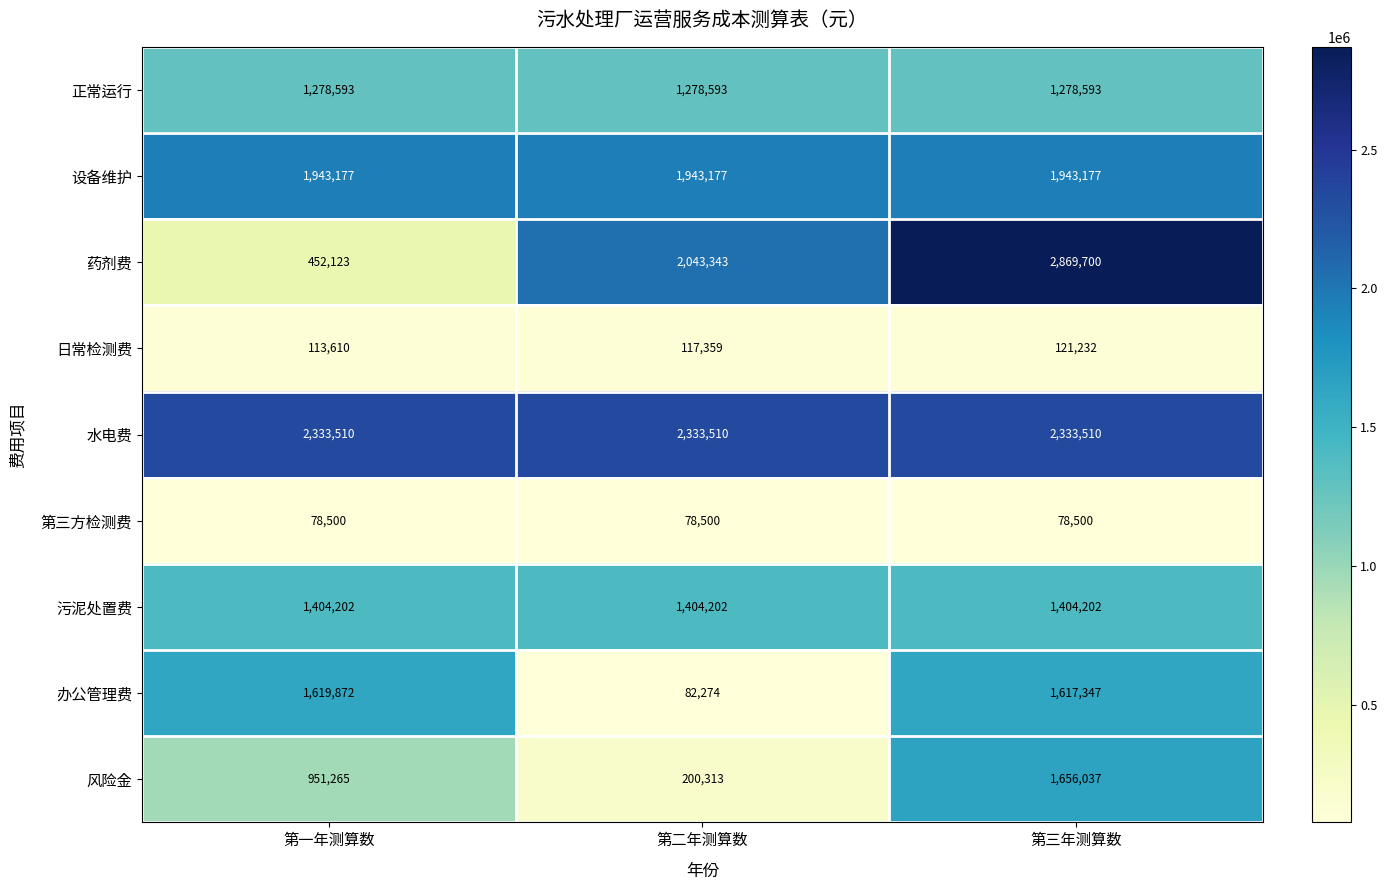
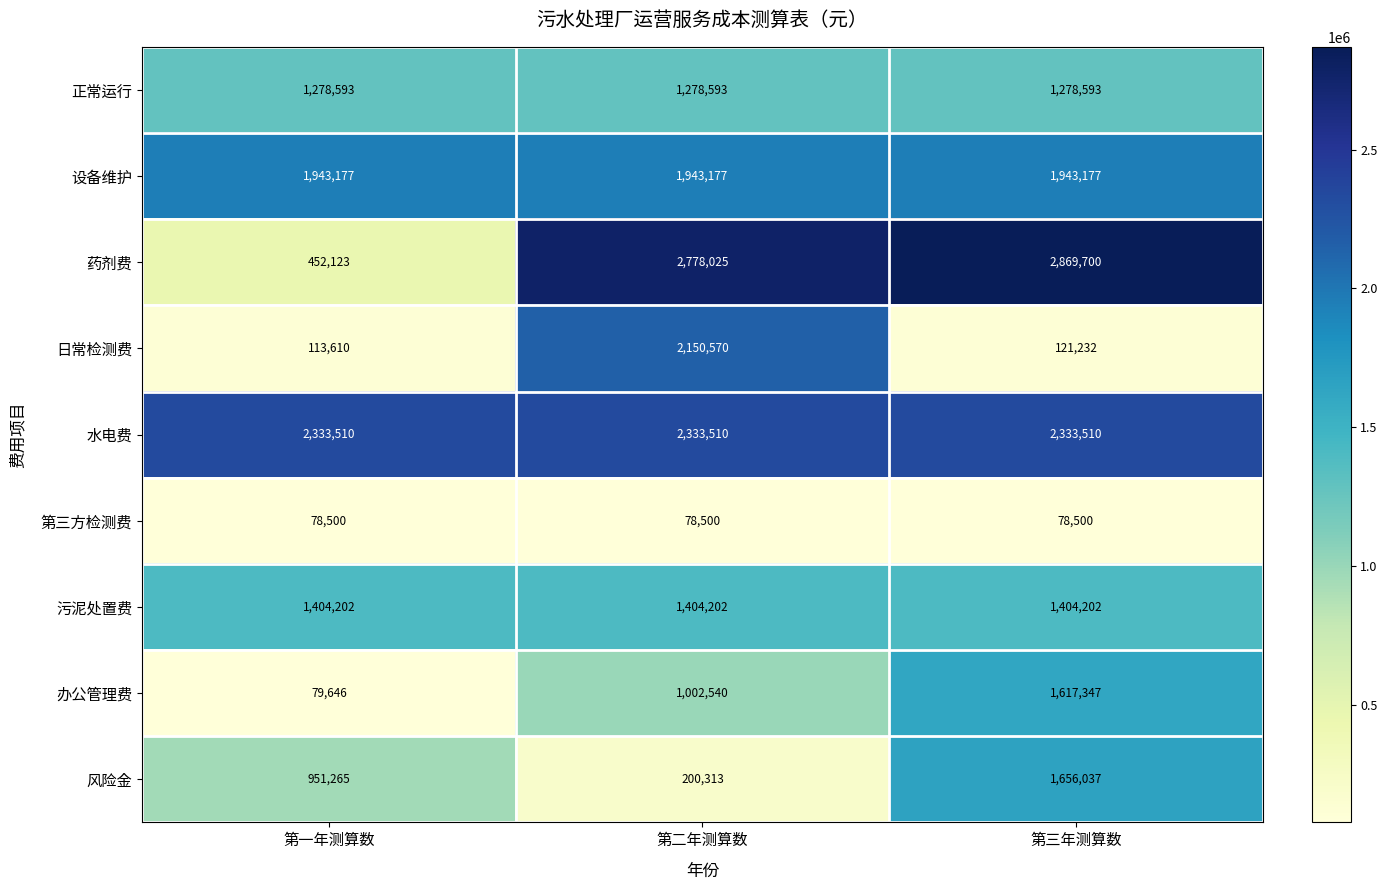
  {
    "正常运行": {
      "第一年测算数": "1,278,593",
      "第二年测算数": "1,278,593",
      "第三年测算数": "1,278,593"
    },
    "设备维护": {
      "第一年测算数": "1,943,177",
      "第二年测算数": "1,943,177",
      "第三年测算数": "1,943,177"
    },
    "药剂费": {
      "第一年测算数": "452,123",
-     "第二年测算数": "2,043,343",
+     "第二年测算数": "2,778,025",
      "第三年测算数": "2,869,700"
    },
    "日常检测费": {
      "第一年测算数": "113,610",
-     "第二年测算数": "117,359",
+     "第二年测算数": "2,150,570",
      "第三年测算数": "121,232"
    },
    "水电费": {
      "第一年测算数": "2,333,510",
      "第二年测算数": "2,333,510",
      "第三年测算数": "2,333,510"
    },
    "第三方检测费": {
      "第一年测算数": "78,500",
      "第二年测算数": "78,500",
      "第三年测算数": "78,500"
    },
    "污泥处置费": {
      "第一年测算数": "1,404,202",
      "第二年测算数": "1,404,202",
      "第三年测算数": "1,404,202"
    },
    "办公管理费": {
-     "第一年测算数": "1,619,872",
-     "第二年测算数": "82,274",
+     "第一年测算数": "79,646",
+     "第二年测算数": "1,002,540",
      "第三年测算数": "1,617,347"
    },
    "风险金": {
      "第一年测算数": "951,265",
      "第二年测算数": "200,313",
      "第三年测算数": "1,656,037"
    }
  }
